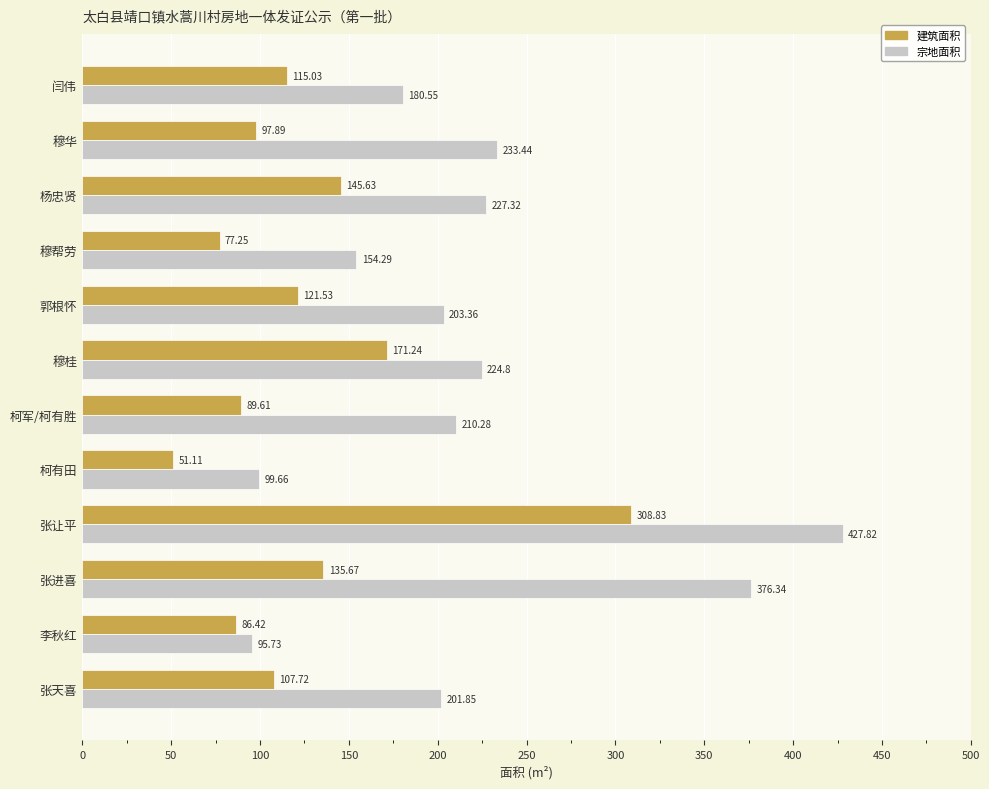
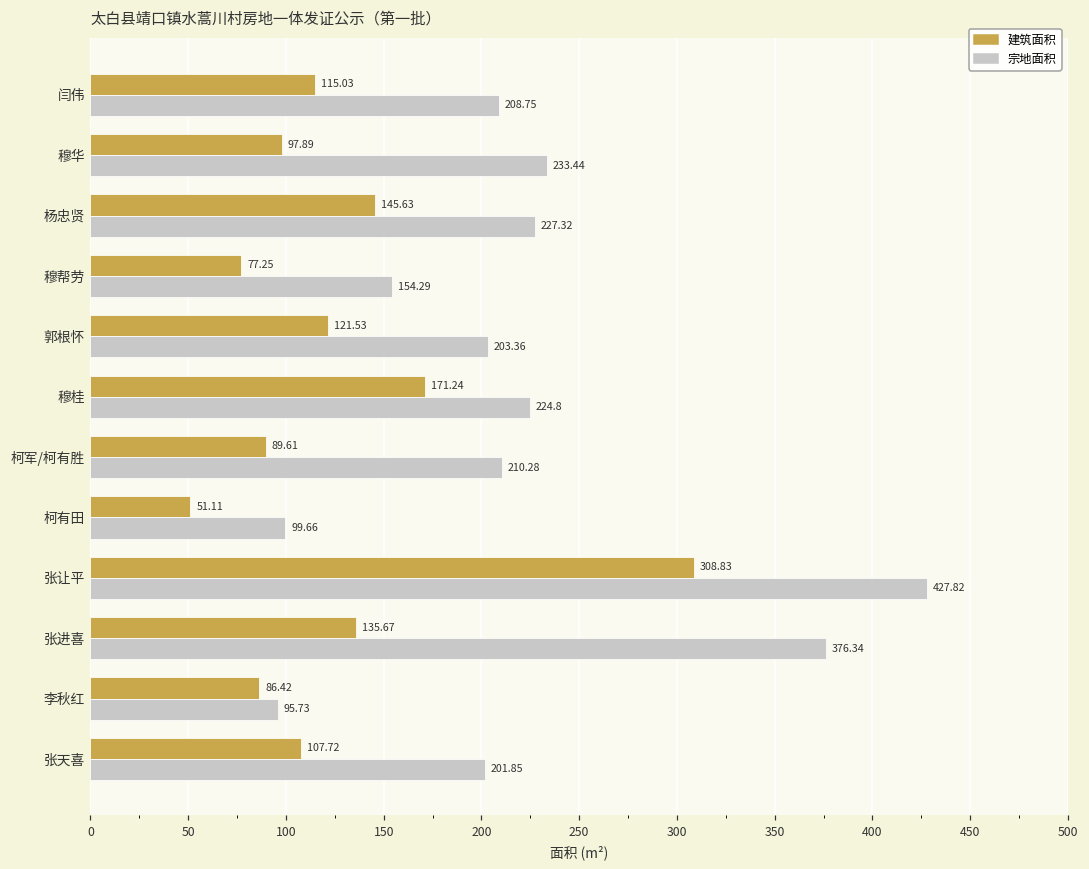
  {
    "建筑面积": {
      "闫伟": 115.03,
      "穆华": 97.89,
      "杨忠贤": 145.63,
      "穆帮劳": 77.25,
      "郭根怀": 121.53,
      "穆桂": 171.24,
      "柯军/柯有胜": 89.61,
      "柯有田": 51.11,
      "张让平": 308.83,
      "张进喜": 135.67,
      "李秋红": 86.42,
      "张天喜": 107.72
    },
    "宗地面积": {
-     "闫伟": 180.55,
+     "闫伟": 208.75,
      "穆华": 233.44,
      "杨忠贤": 227.32,
      "穆帮劳": 154.29,
      "郭根怀": 203.36,
      "穆桂": 224.8,
      "柯军/柯有胜": 210.28,
      "柯有田": 99.66,
      "张让平": 427.82,
      "张进喜": 376.34,
      "李秋红": 95.73,
      "张天喜": 201.85
    }
  }
